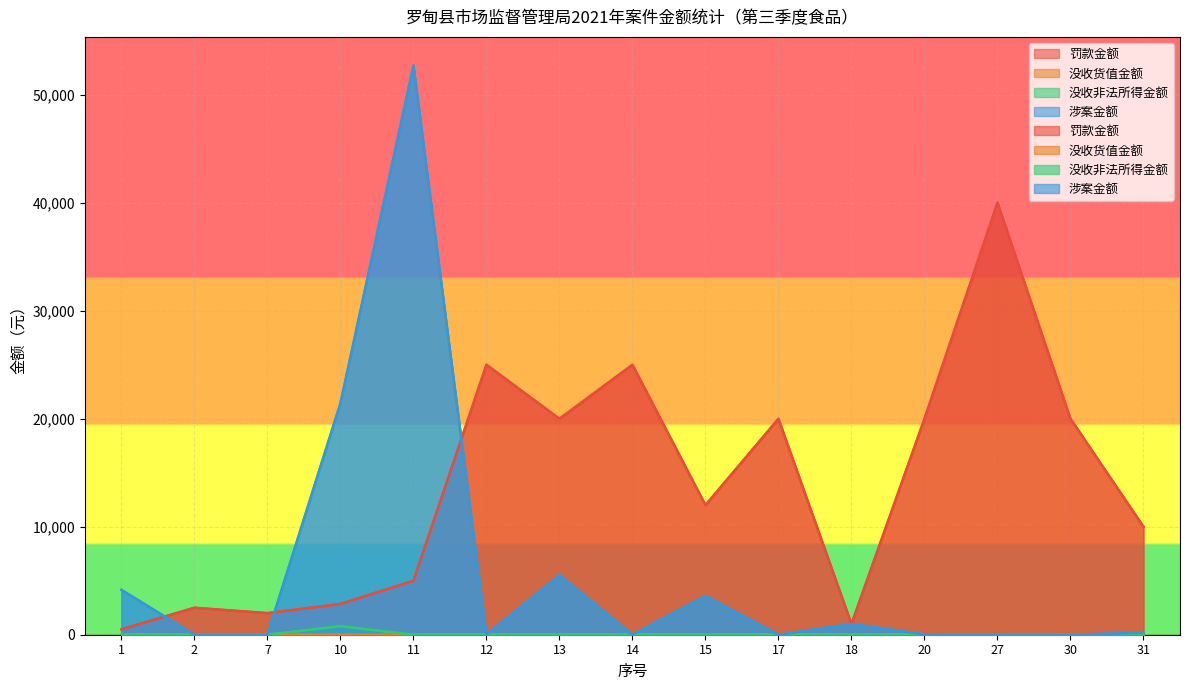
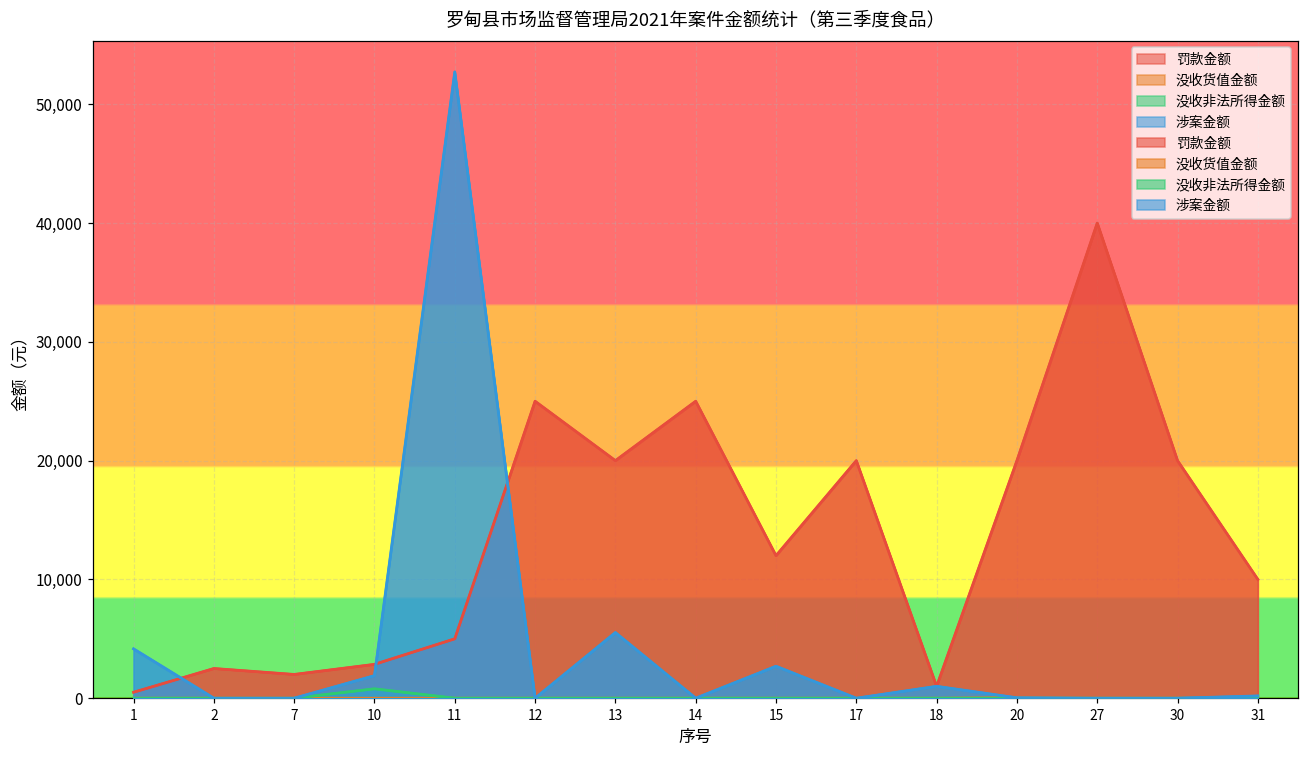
  {
    "没收非法所得金额": {
      "10": "800"
    },
    "涉案金额": {
      "1": "4,200",
-     "10": "21,400",
+     "10": "1,900",
      "11": "52,700",
      "13": "5,500",
-     "15": "3,600"
+     "15": "2,700"
    }
  }
